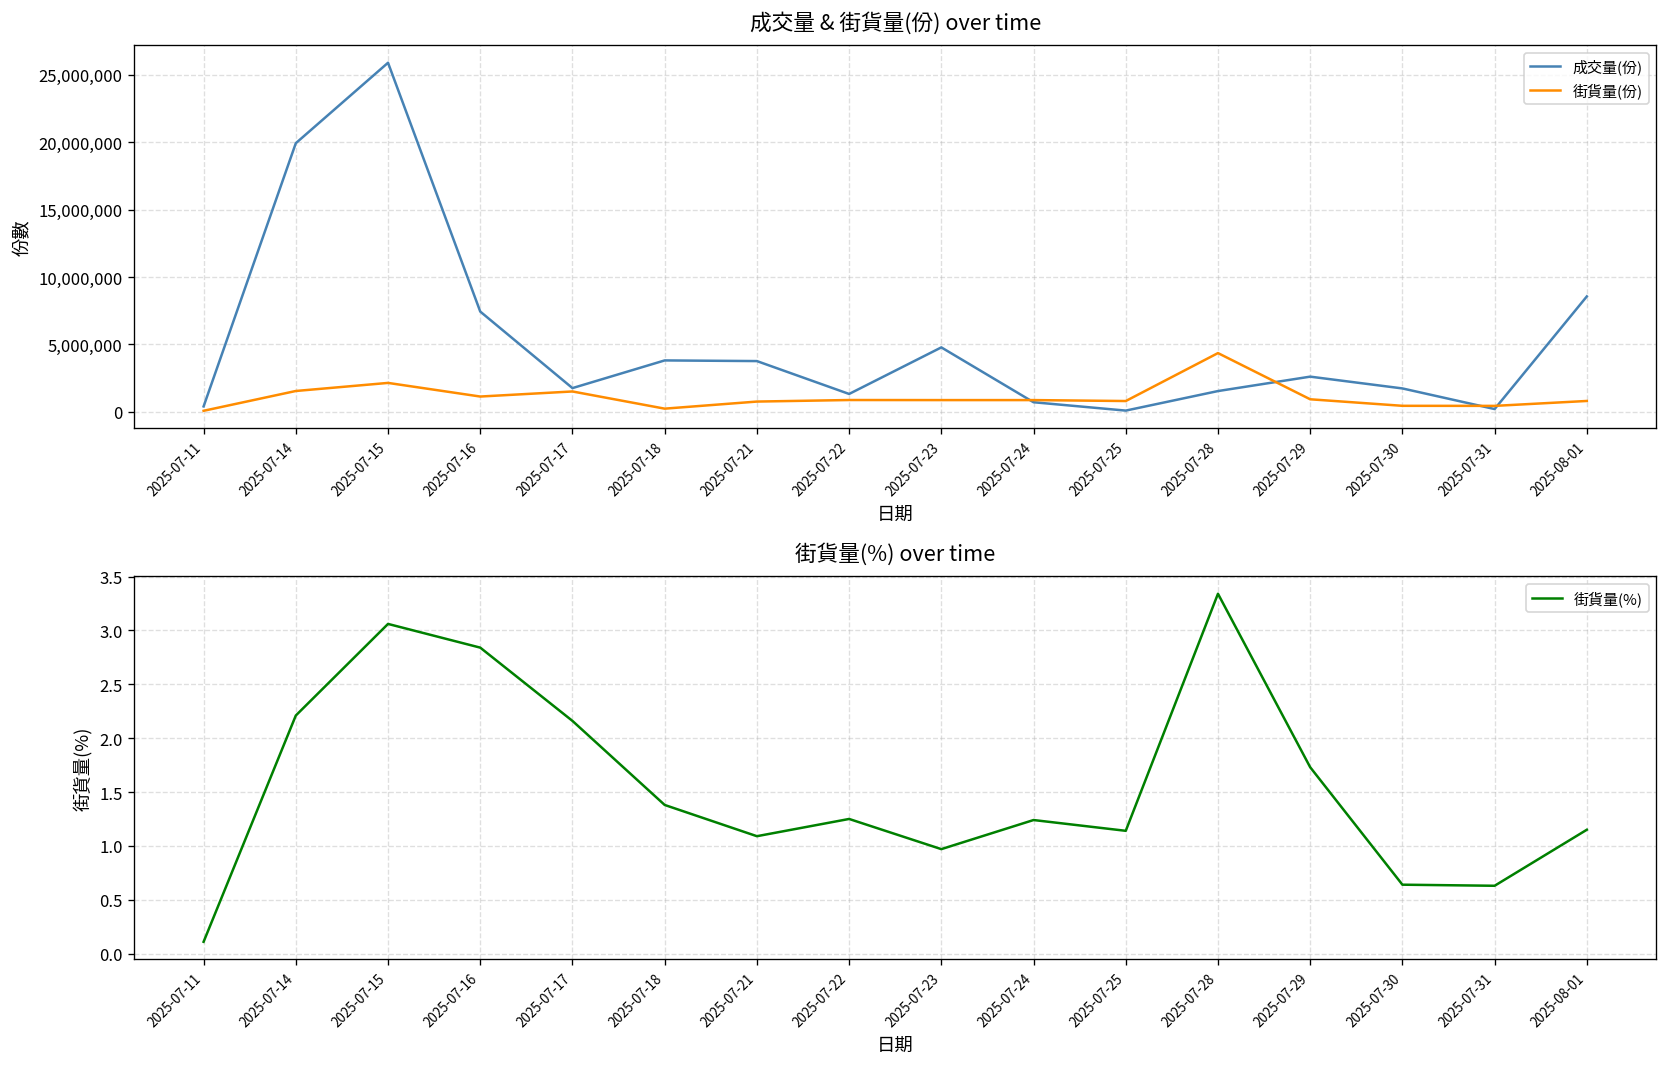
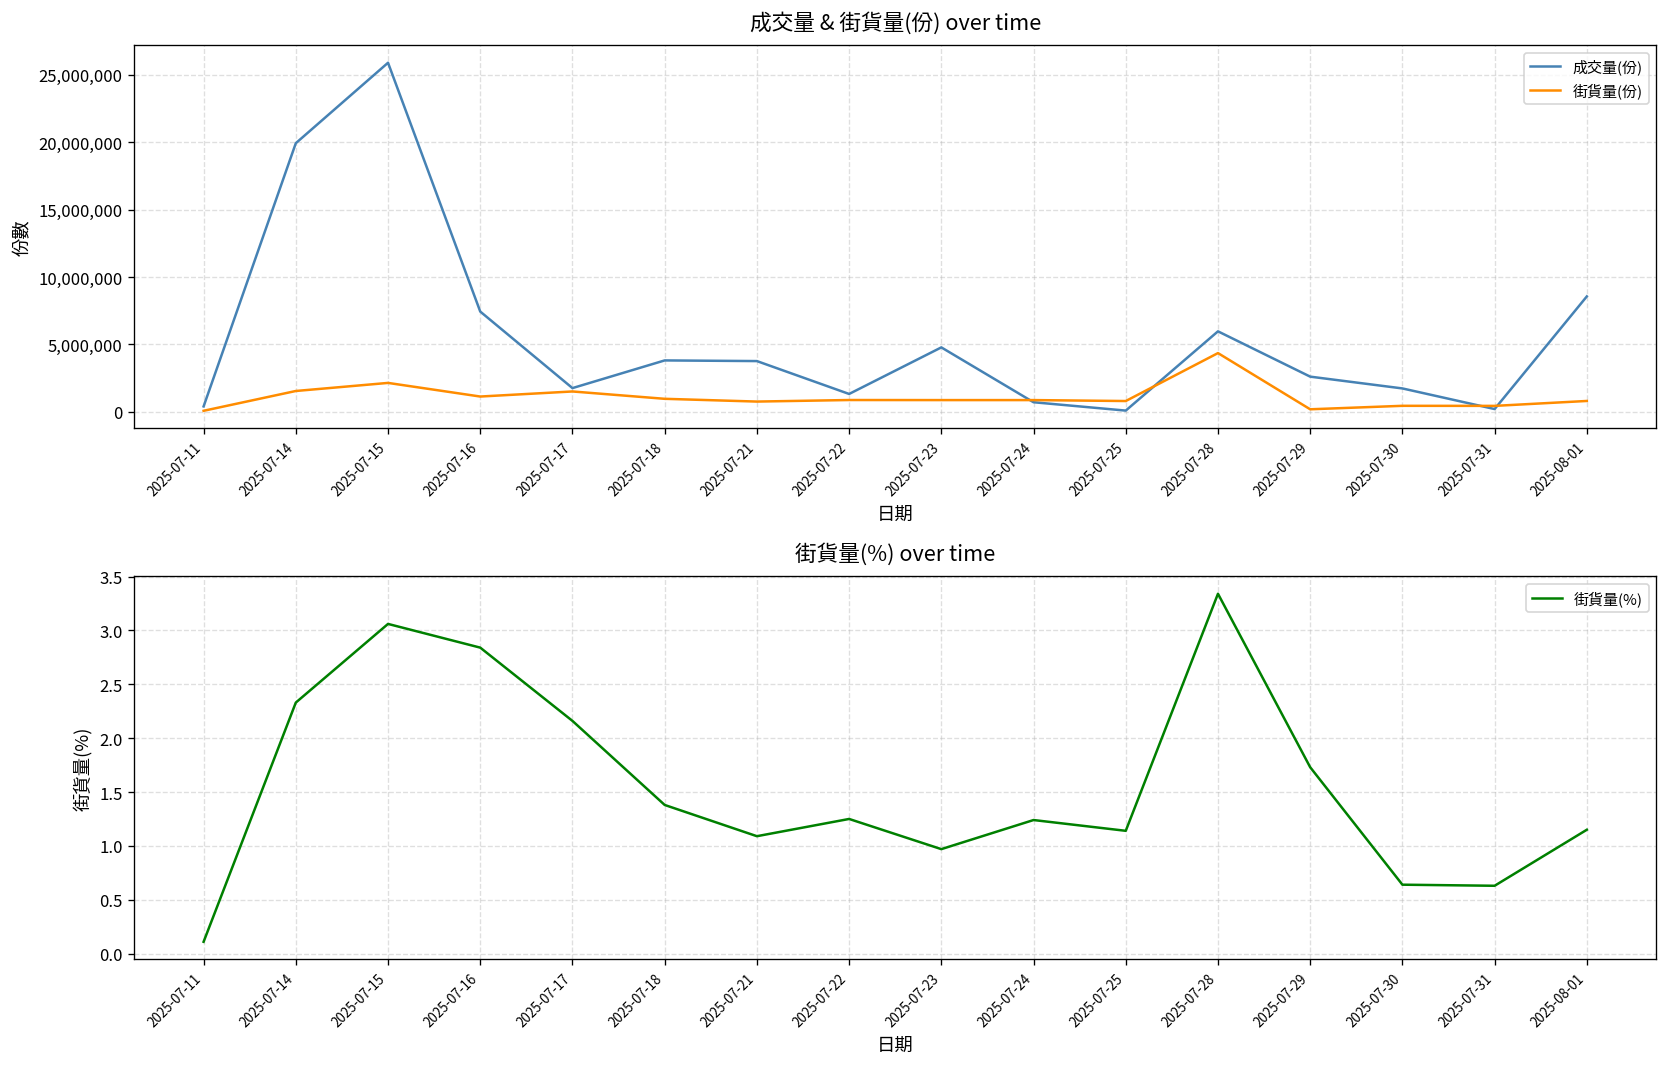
  {
    "成交量 & 街貨量(份) over time": {
      "成交量(份)": {
        "2025-07-11": "400,000",
        "2025-07-14": "19,900,000",
        "2025-07-15": "25,900,000",
        "2025-07-16": "7,400,000",
        "2025-07-17": "1,800,000",
        "2025-07-18": "3,800,000",
        "2025-07-21": "3,800,000",
        "2025-07-22": "1,300,000",
        "2025-07-23": "4,800,000",
        "2025-07-25": "100,000",
-       "2025-07-28": "1,500,000",
+       "2025-07-28": "6,000,000",
        "2025-07-29": "2,600,000",
        "2025-07-30": "1,700,000",
        "2025-07-31": "200,000",
        "2025-08-01": "8,600,000"
      },
      "街貨量(份)": {
        "2025-07-11": "100,000",
        "2025-07-14": "1,500,000",
        "2025-07-15": "2,100,000",
        "2025-07-16": "1,100,000",
        "2025-07-17": "1,500,000",
-       "2025-07-18": "200,000",
+       "2025-07-18": "1,000,000",
        "2025-07-21": "800,000",
        "2025-07-22": "900,000",
        "2025-07-23": "900,000",
        "2025-07-25": "800,000",
        "2025-07-28": "4,400,000",
-       "2025-07-29": "900,000",
+       "2025-07-29": "200,000",
        "2025-07-30": "400,000",
        "2025-07-31": "400,000",
        "2025-08-01": "800,000"
      }
    },
    "街貨量(%) over time": {
      "2025-07-11": "0.1",
-     "2025-07-14": "2.2",
+     "2025-07-14": "2.3",
      "2025-07-15": "3.1",
      "2025-07-16": "2.8",
      "2025-07-17": "2.2",
      "2025-07-18": "1.4",
      "2025-07-21": "1.1",
      "2025-07-22": "1.3",
      "2025-07-23": "1.0",
      "2025-07-24": "1.2",
      "2025-07-25": "1.1",
      "2025-07-28": "3.3",
      "2025-07-29": "1.7",
      "2025-07-30": "0.6",
      "2025-07-31": "0.6",
      "2025-08-01": "1.2"
    }
  }
